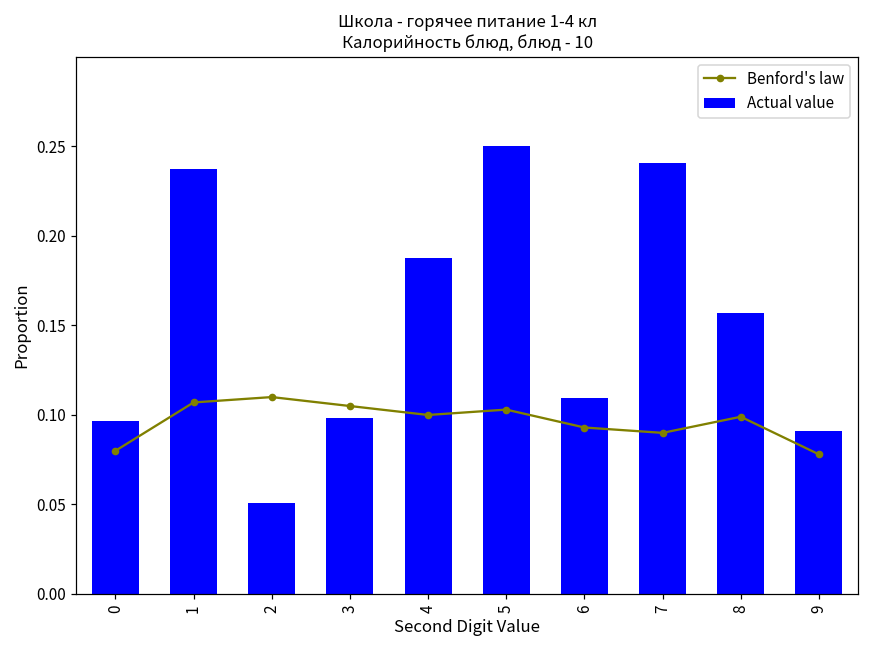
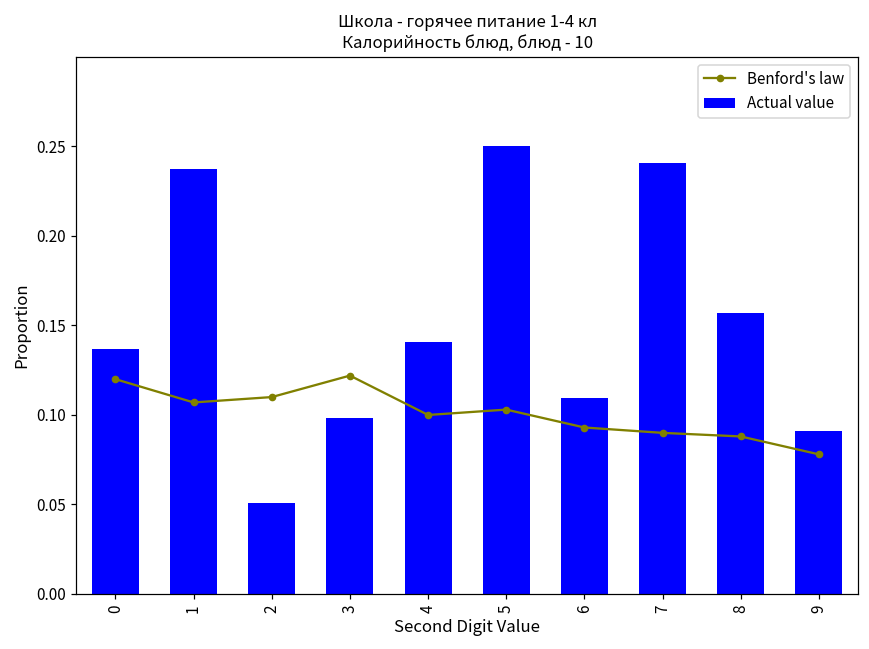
  {
    "Benford's law": {
-     "0": 0.08,
+     "0": 0.12,
      "1": 0.107,
      "2": 0.110,
-     "3": 0.105,
+     "3": 0.122,
      "4": 0.100,
      "5": 0.103,
      "6": 0.093,
      "7": 0.090,
-     "8": 0.099,
+     "8": 0.088,
      "9": 0.078
    },
    "Actual value": {
-     "0": 0.097,
+     "0": 0.137,
      "1": 0.237,
      "2": 0.051,
      "3": 0.099,
-     "4": 0.188,
+     "4": 0.141,
      "5": 0.250,
      "6": 0.109,
      "7": 0.241,
      "8": 0.157,
      "9": 0.091
    }
  }
